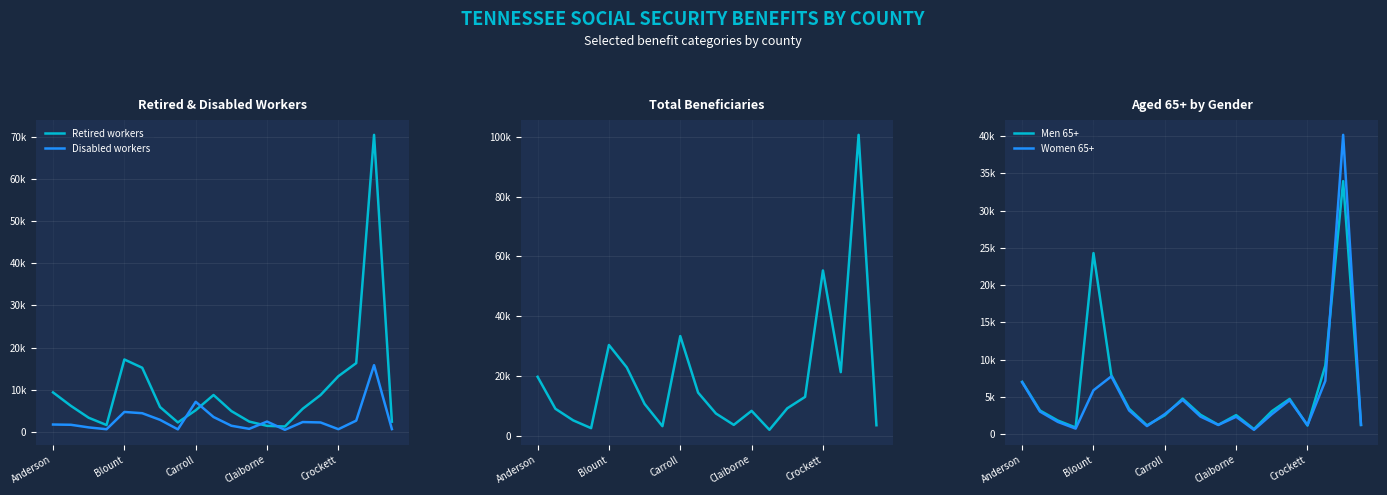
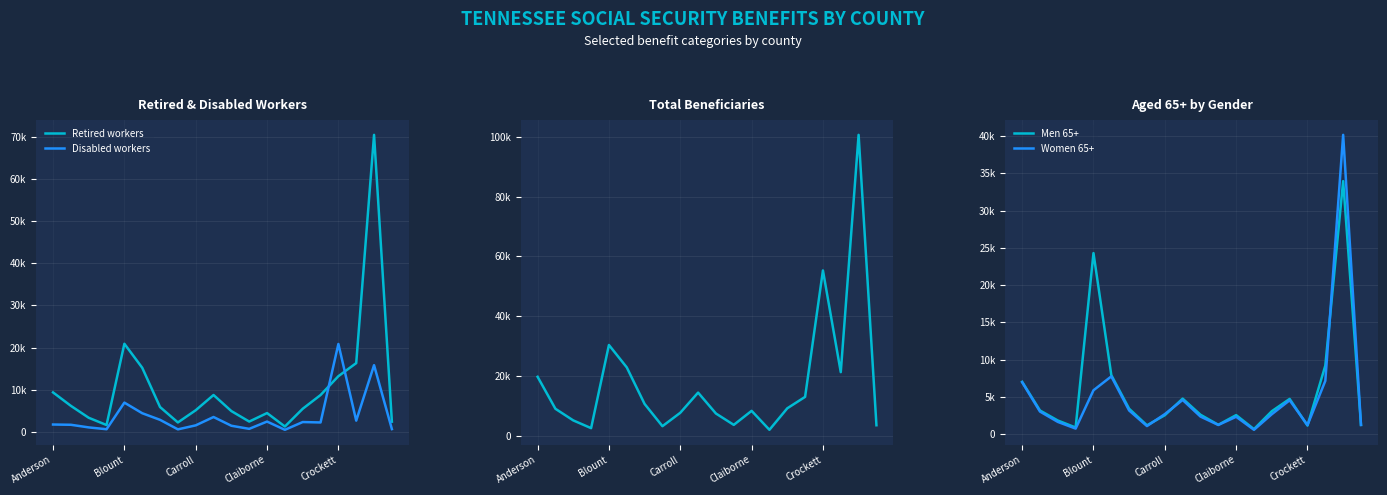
  {
    "Retired & Disabled Workers": {
      "Retired workers": {
        "Anderson": 9000,
-       "Blount": 17000,
+       "Blount": 21000,
        "Carroll": 5000,
-       "Claiborne": 1000,
+       "Claiborne": 4000,
        "Crockett": 13000
      },
      "Disabled workers": {
        "Anderson": 2000,
-       "Blount": 5000,
-       "Carroll": 7000,
+       "Blount": 7000,
+       "Carroll": 2000,
        "Claiborne": 2000,
-       "Crockett": 1000
+       "Crockett": 21000
      }
    },
    "Total Beneficiaries": {
      "Anderson": 20000,
      "Blount": 30000,
-     "Carroll": 33000,
+     "Carroll": 8000,
      "Claiborne": 8000,
      "Crockett": 55000
    },
    "Aged 65+ by Gender": {
      "Men 65+": {
        "Blount": 24000
      },
      "Women 65+": {
        "Blount": 6000
      }
    }
  }
